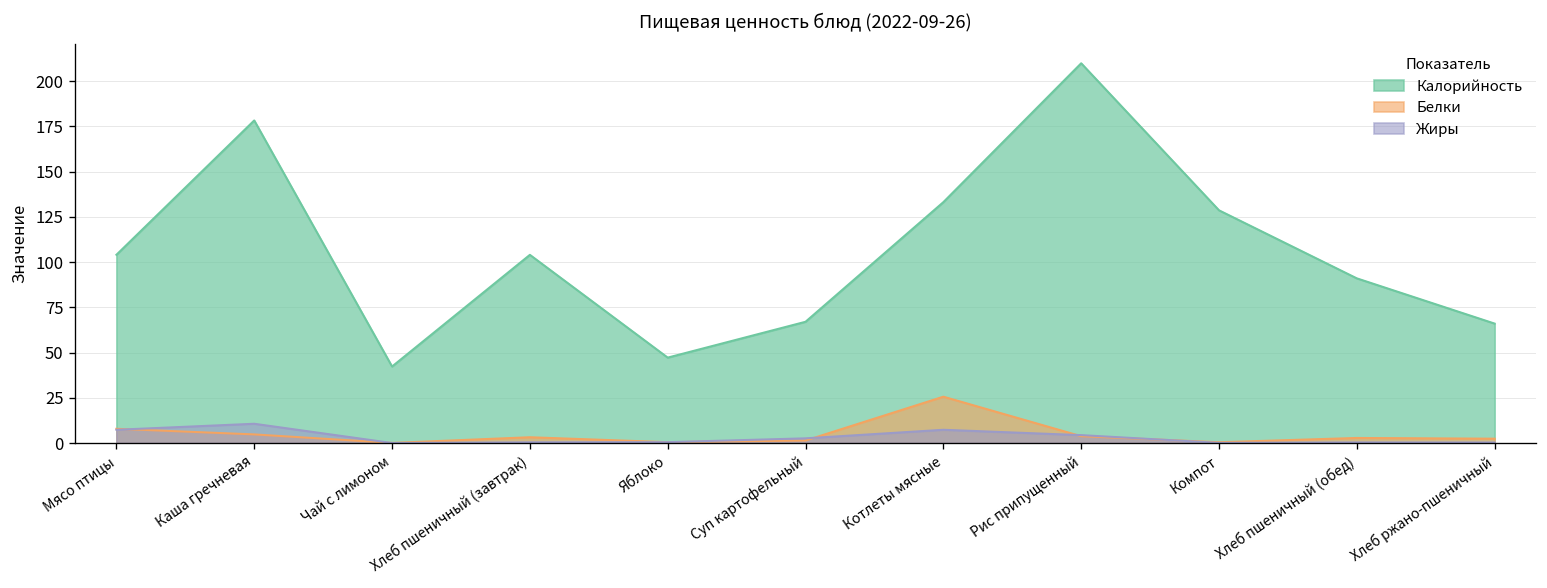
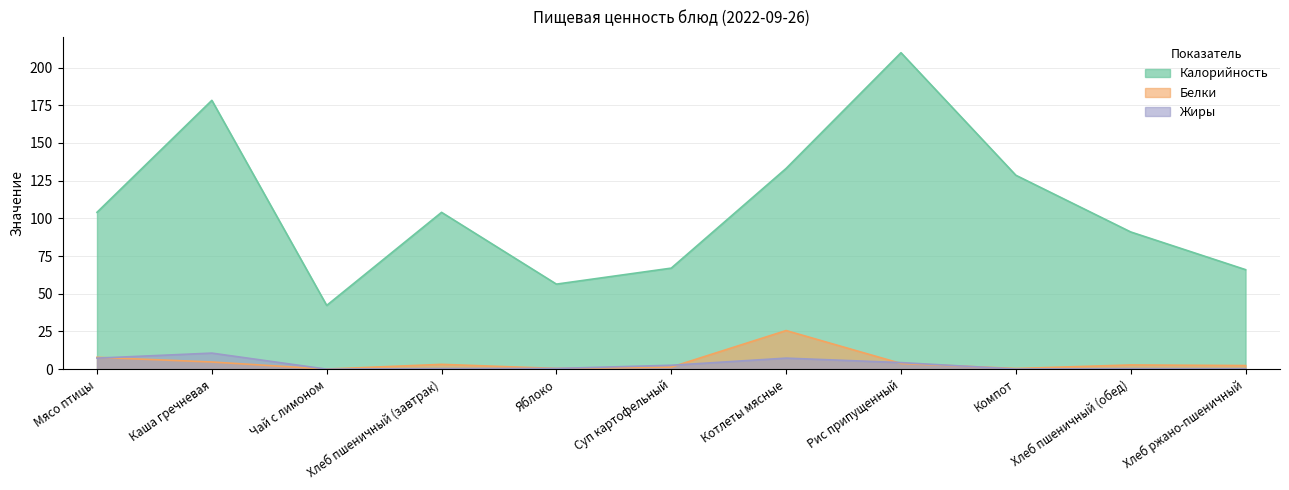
  {
    "Калорийность": {
      "Мясо птицы": 104,
      "Каша гречневая": 178,
      "Чай с лимоном": 42,
      "Хлеб пшеничный (завтрак)": 104,
-     "Яблоко": 47,
+     "Яблоко": 56,
      "Суп картофельный": 67,
      "Котлеты мясные": 133,
      "Рис припущенный": 210,
      "Компот": 129,
      "Хлеб пшеничный (обед)": 91,
      "Хлеб ржано-пшеничный": 66
    },
    "Белки": {
      "Каша гречневая": 5,
      "Хлеб пшеничный (завтрак)": 3,
      "Котлеты мясные": 26,
      "Хлеб пшеничный (обед)": 3,
      "Хлеб ржано-пшеничный": 2
    },
    "Жиры": {
      "Каша гречневая": 11,
      "Хлеб пшеничный (завтрак)": 0,
      "Котлеты мясные": 7,
      "Хлеб пшеничный (обед)": 0,
      "Хлеб ржано-пшеничный": 0
    }
  }
